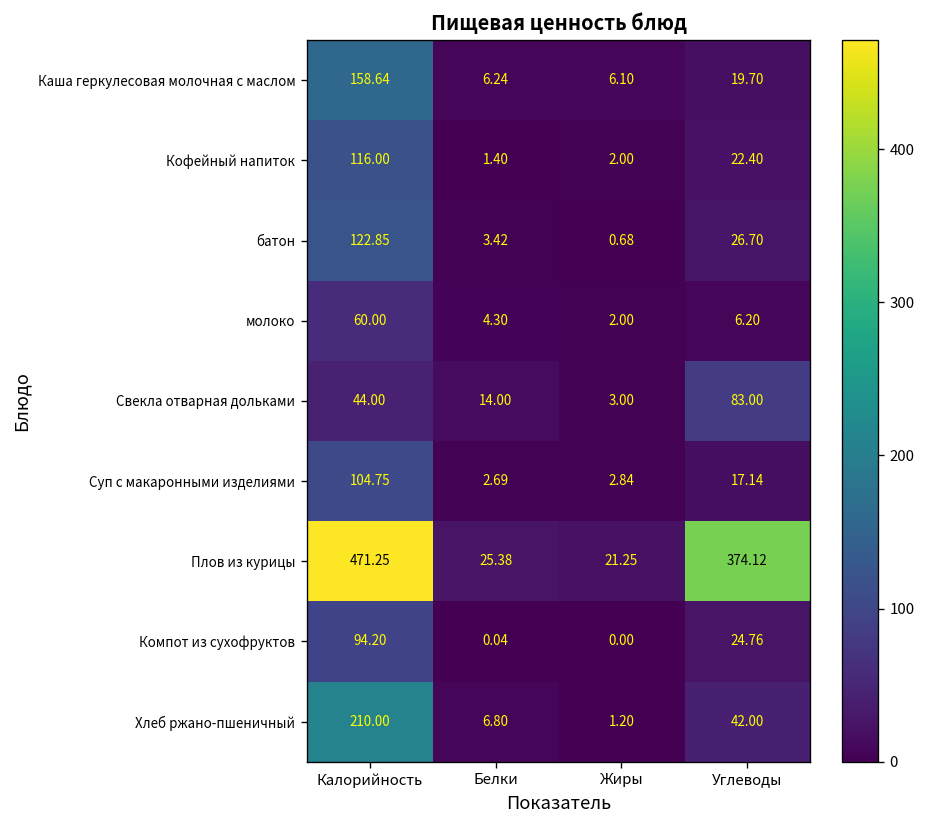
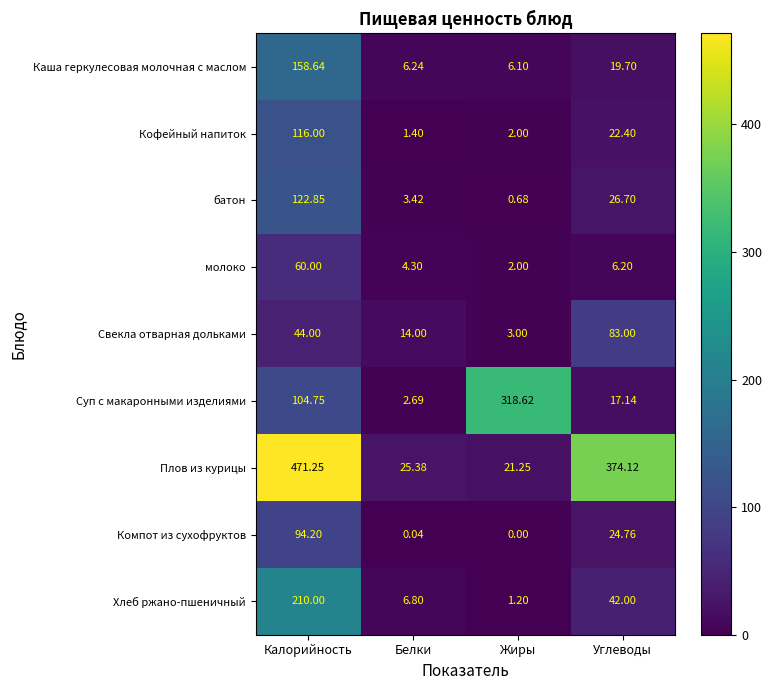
  {
    "Каша геркулесовая молочная с маслом": {
      "Калорийность": 158.64,
      "Белки": 6.24,
      "Жиры": 6.10,
      "Углеводы": 19.70
    },
    "Кофейный напиток": {
      "Калорийность": 116.00,
      "Белки": 1.40,
      "Жиры": 2.00,
      "Углеводы": 22.40
    },
    "батон": {
      "Калорийность": 122.85,
      "Белки": 3.42,
      "Жиры": 0.68,
      "Углеводы": 26.70
    },
    "молоко": {
      "Калорийность": 60.00,
      "Белки": 4.30,
      "Жиры": 2.00,
      "Углеводы": 6.20
    },
    "Свекла отварная дольками": {
      "Калорийность": 44.00,
      "Белки": 14.00,
      "Жиры": 3.00,
      "Углеводы": 83.00
    },
    "Суп с макаронными изделиями": {
      "Калорийность": 104.75,
      "Белки": 2.69,
-     "Жиры": 2.84,
+     "Жиры": 318.62,
      "Углеводы": 17.14
    },
    "Плов из курицы": {
      "Калорийность": 471.25,
      "Белки": 25.38,
      "Жиры": 21.25,
      "Углеводы": 374.12
    },
    "Компот из сухофруктов": {
      "Калорийность": 94.20,
      "Белки": 0.04,
      "Жиры": 0.00,
      "Углеводы": 24.76
    },
    "Хлеб ржано-пшеничный": {
      "Калорийность": 210.00,
      "Белки": 6.80,
      "Жиры": 1.20,
      "Углеводы": 42.00
    }
  }
